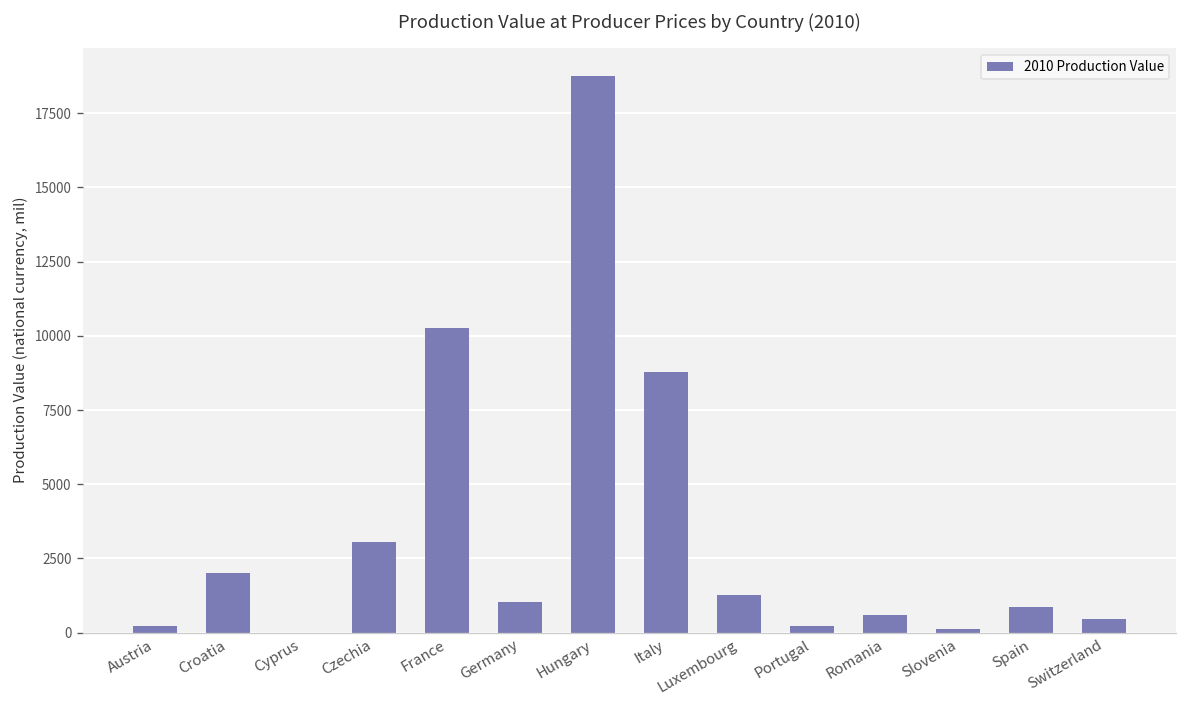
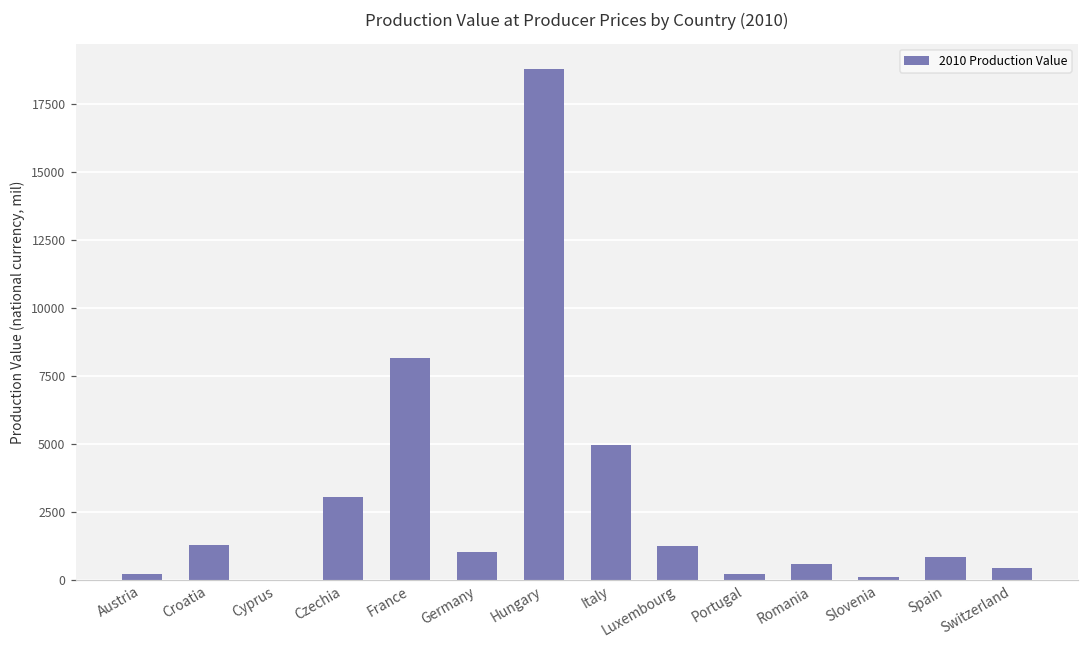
  {
    "Austria": 200,
-   "Croatia": 2000,
+   "Croatia": 1300,
    "Czechia": 3000,
-   "France": 10300,
+   "France": 8100,
    "Germany": 1000,
    "Hungary": 18800,
-   "Italy": 8800,
+   "Italy": 4900,
    "Luxembourg": 1300,
    "Portugal": 200,
    "Romania": 600,
    "Slovenia": 100,
    "Spain": 900,
    "Switzerland": 500
  }
